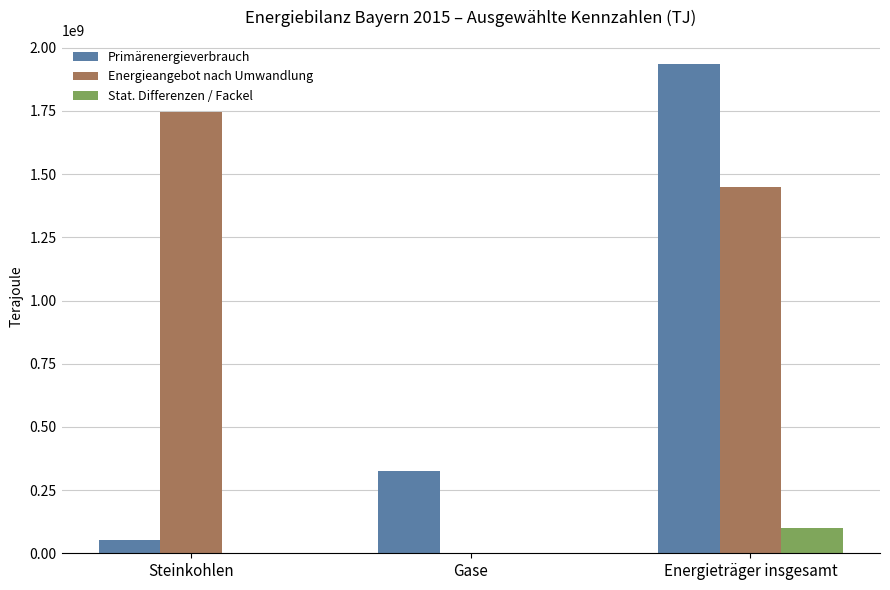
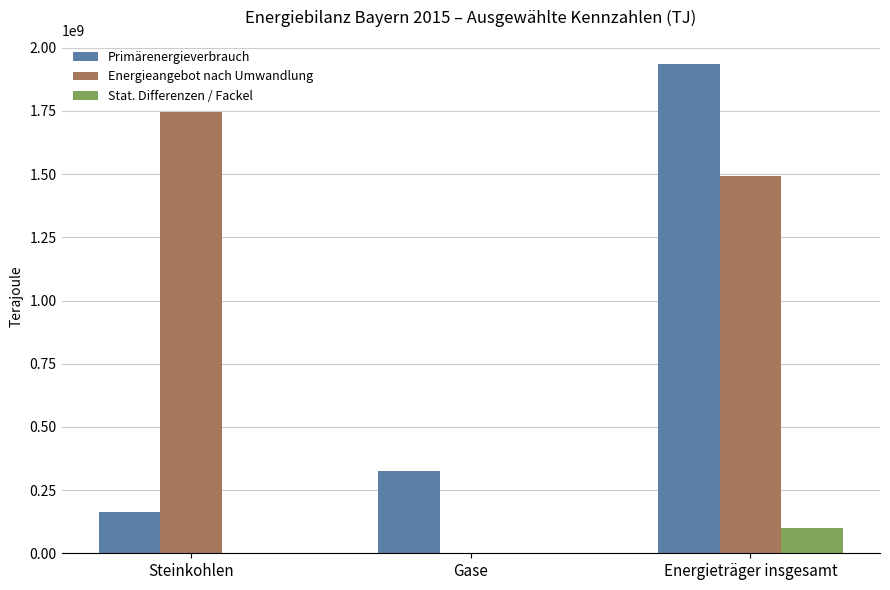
  {
    "Primärenergieverbrauch": {
-     "Steinkohlen": 50000000,
+     "Steinkohlen": 160000000,
      "Gase": 330000000,
      "Energieträger insgesamt": 1930000000
    },
    "Energieangebot nach Umwandlung": {
      "Steinkohlen": 1740000000,
      "Gase": 0,
-     "Energieträger insgesamt": 1450000000
+     "Energieträger insgesamt": 1490000000
    },
    "Stat. Differenzen / Fackel": {
      "Steinkohlen": 0,
      "Energieträger insgesamt": 100000000
    }
  }
